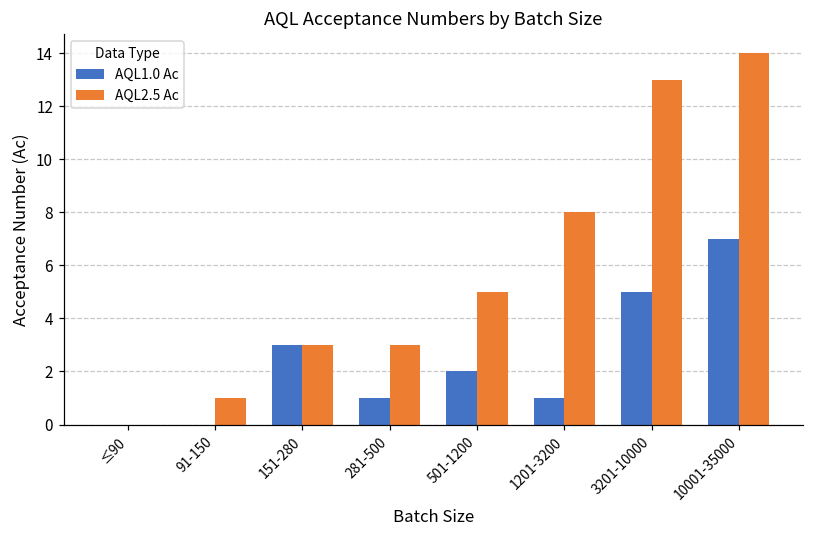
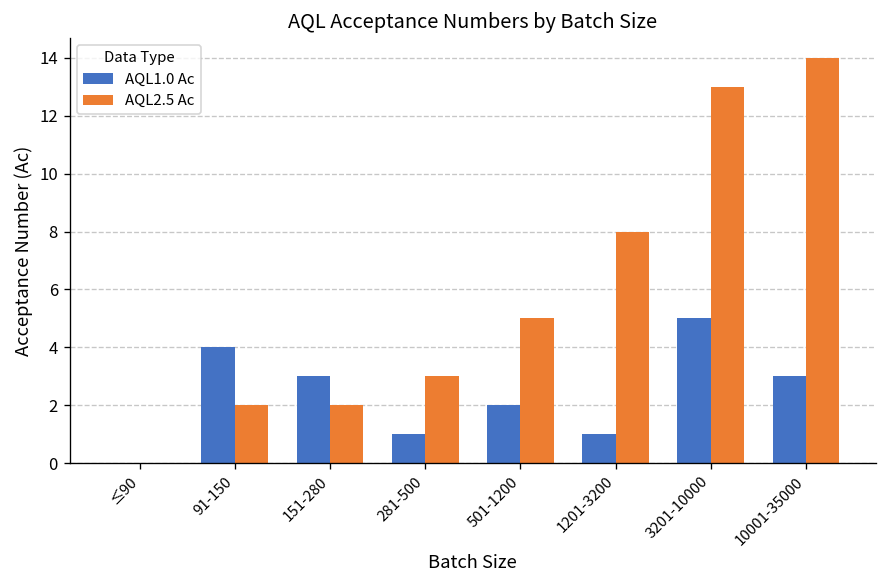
  {
    "AQL1.0 Ac": {
      "≤90": 0,
-     "91-150": 0,
+     "91-150": 4,
      "151-280": 3,
      "281-500": 1,
      "501-1200": 2,
      "1201-3200": 1,
      "3201-10000": 5,
-     "10001-35000": 7
+     "10001-35000": 3
    },
    "AQL2.5 Ac": {
      "≤90": 0,
-     "91-150": 1,
-     "151-280": 3,
+     "91-150": 2,
+     "151-280": 2,
      "281-500": 3,
      "501-1200": 5,
      "1201-3200": 8,
      "3201-10000": 13,
      "10001-35000": 14
    }
  }
